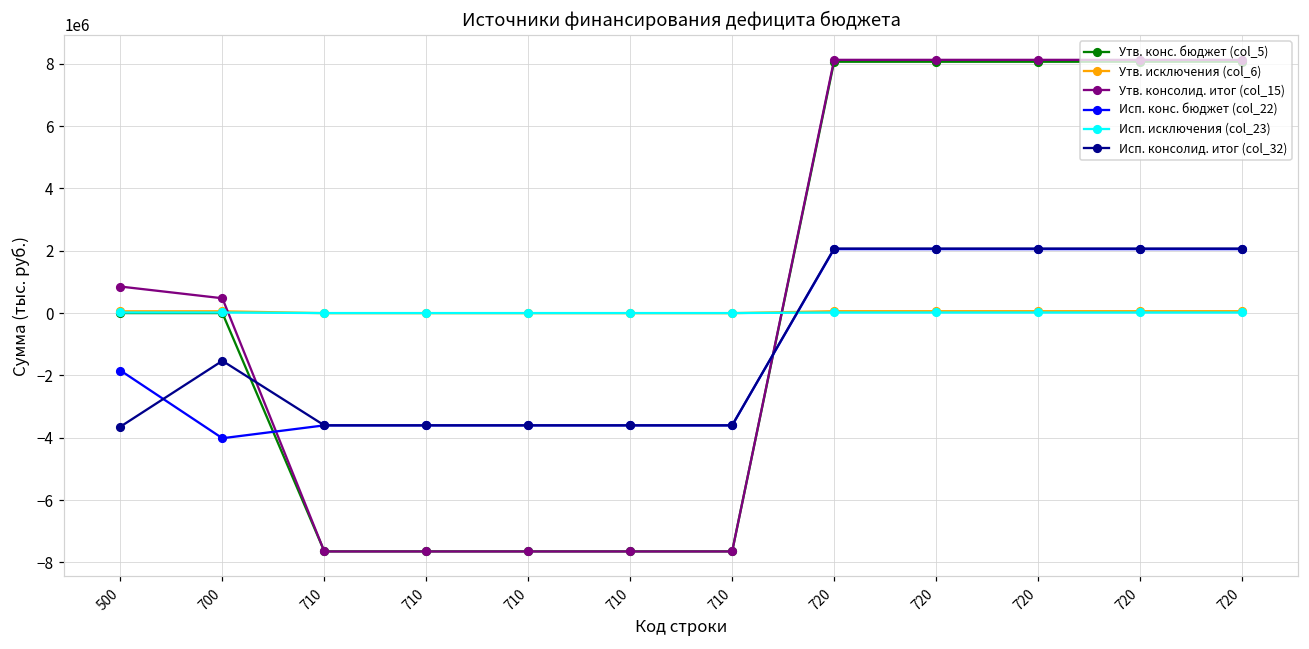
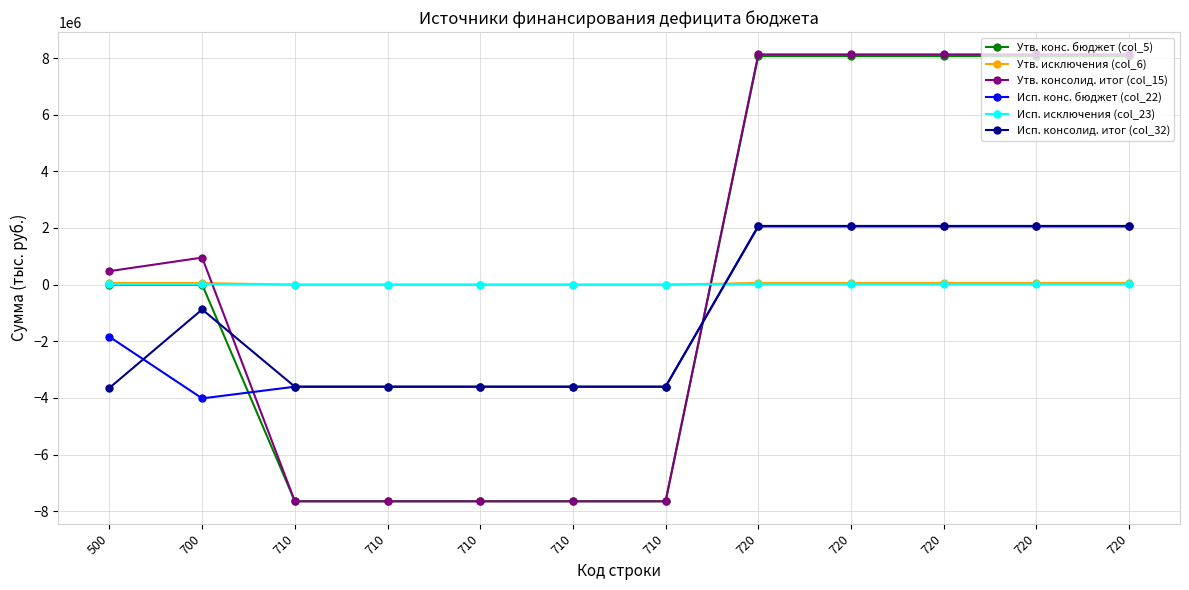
  {
    "Утв. консолид. итог (col_15)": {
-     "500": 900000,
-     "700": 500000
+     "500": 500000,
+     "700": 1000000
    },
    "Исп. конс. бюджет (col_22)": {
      "500": -1800000,
      "700": -4000000
    },
    "Исп. консолид. итог (col_32)": {
      "500": -3600000,
-     "700": -1500000
+     "700": -900000
    }
  }
